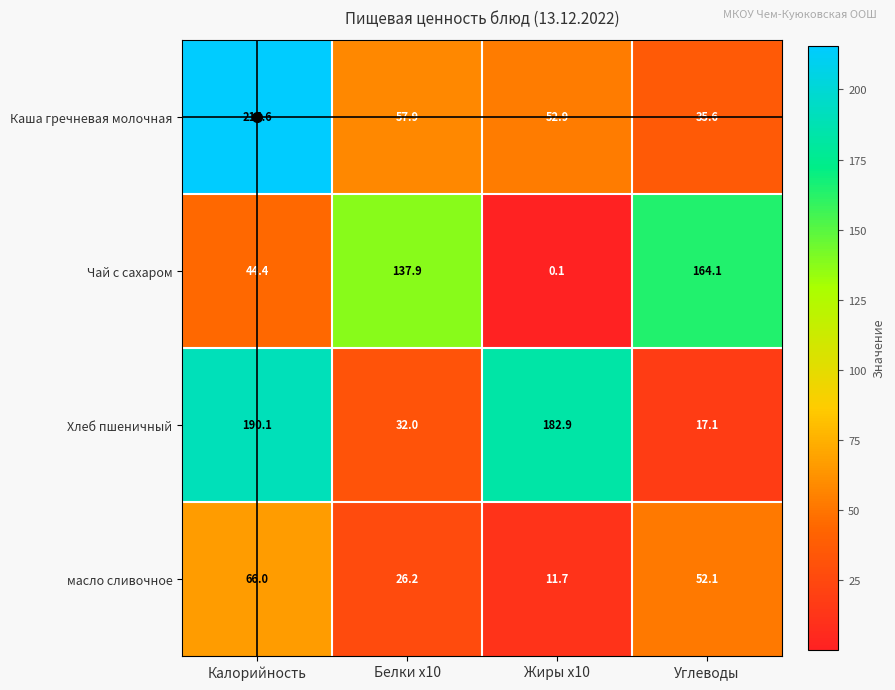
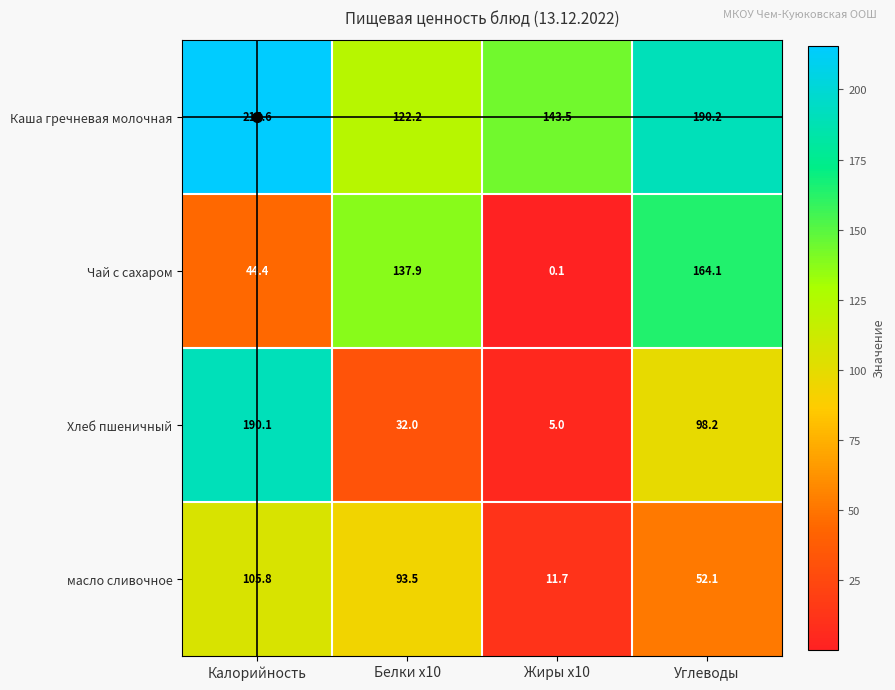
  {
    "Каша гречневая молочная": {
-     "Белки x10": 57.9,
-     "Жиры x10": 52.9,
-     "Углеводы": 35.6
+     "Белки x10": 122.2,
+     "Жиры x10": 143.5,
+     "Углеводы": 190.2
    },
    "Чай с сахаром": {
      "Калорийность": 44.4,
      "Белки x10": 137.9,
      "Жиры x10": 0.1,
      "Углеводы": 164.1
    },
    "Хлеб пшеничный": {
      "Калорийность": 190.1,
      "Белки x10": 32.0,
-     "Жиры x10": 182.9,
-     "Углеводы": 17.1
+     "Жиры x10": 5.0,
+     "Углеводы": 98.2
    },
    "масло сливочное": {
-     "Калорийность": 66.0,
-     "Белки x10": 26.2,
+     "Калорийность": 105.8,
+     "Белки x10": 93.5,
      "Жиры x10": 11.7,
      "Углеводы": 52.1
    }
  }
